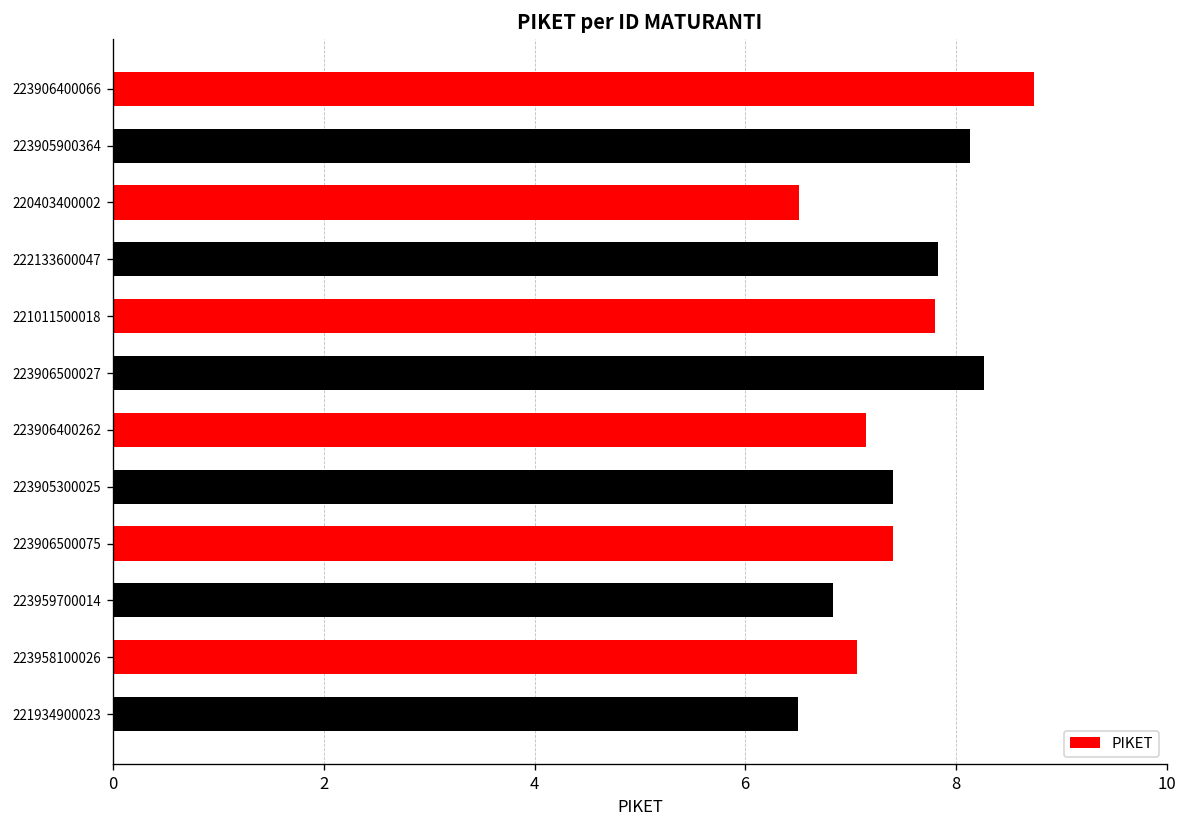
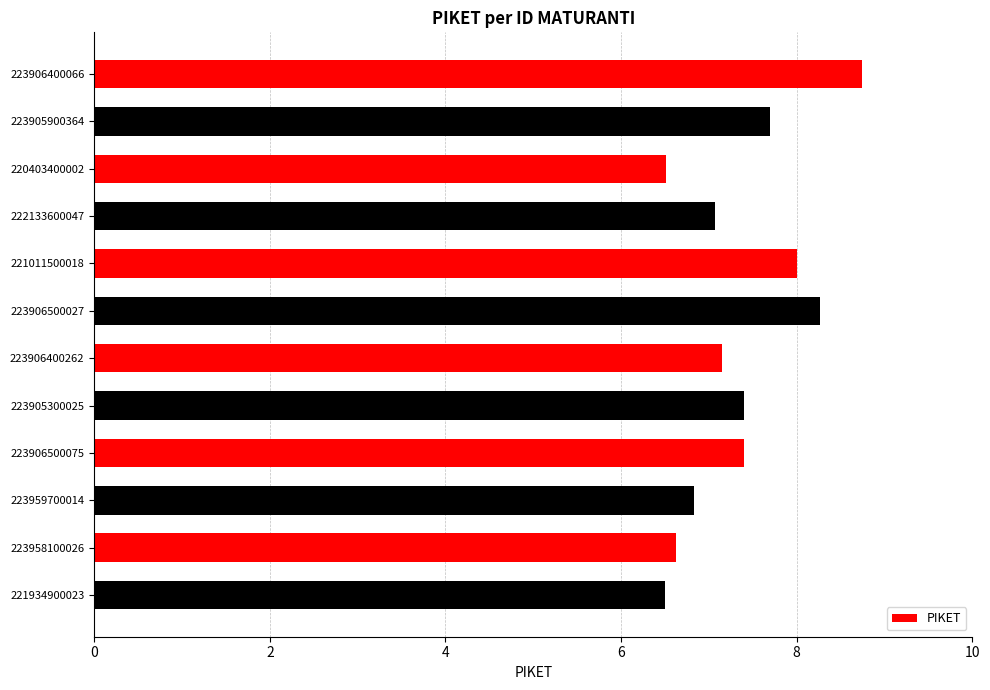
  {
    "223906400066": 8.7,
-   "223905900364": 8.1,
+   "223905900364": 7.7,
    "220403400002": 6.5,
-   "222133600047": 7.8,
-   "221011500018": 7.8,
+   "222133600047": 7.1,
+   "221011500018": 8.0,
    "223906500027": 8.3,
    "223906400262": 7.2,
    "223905300025": 7.4,
    "223906500075": 7.4,
    "223959700014": 6.8,
-   "223958100026": 7.1,
+   "223958100026": 6.6,
    "221934900023": 6.5
  }
